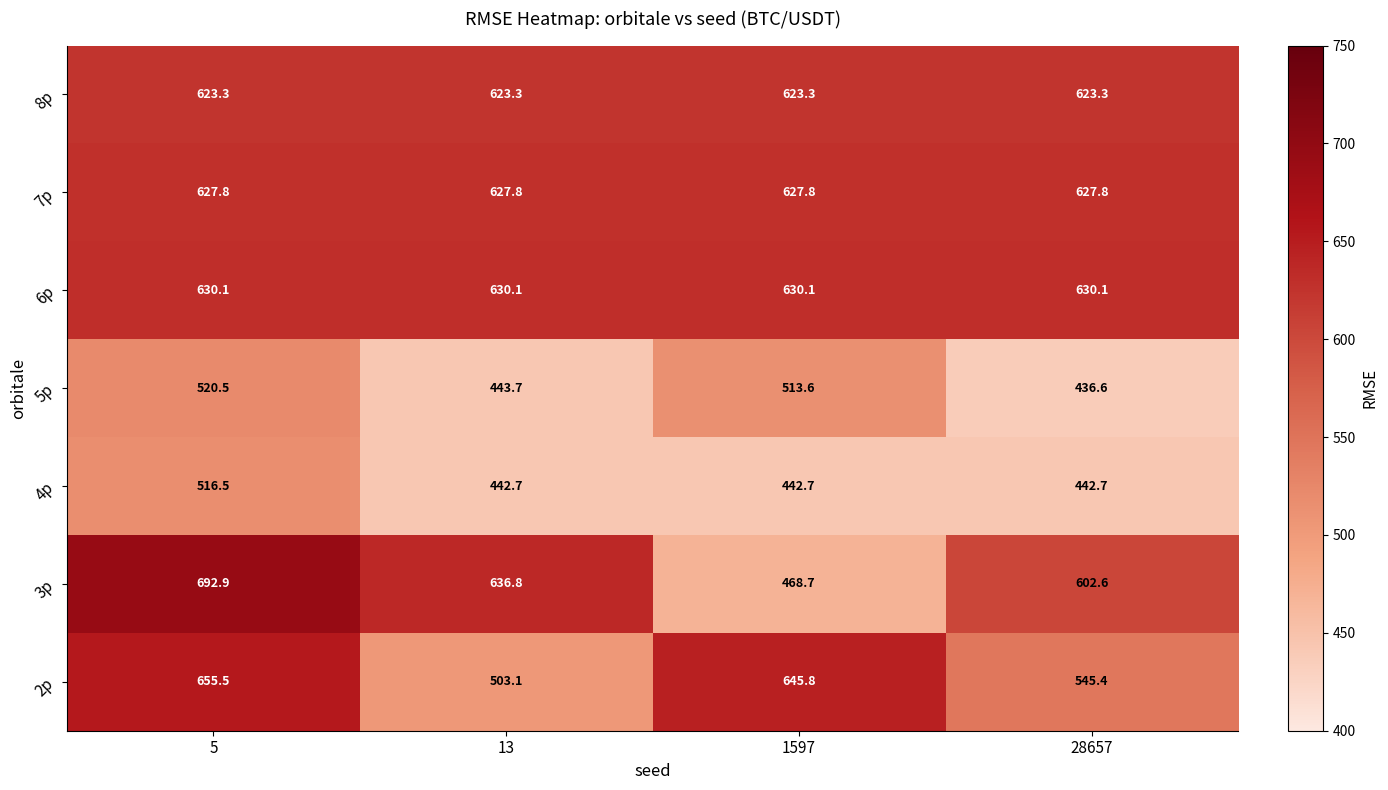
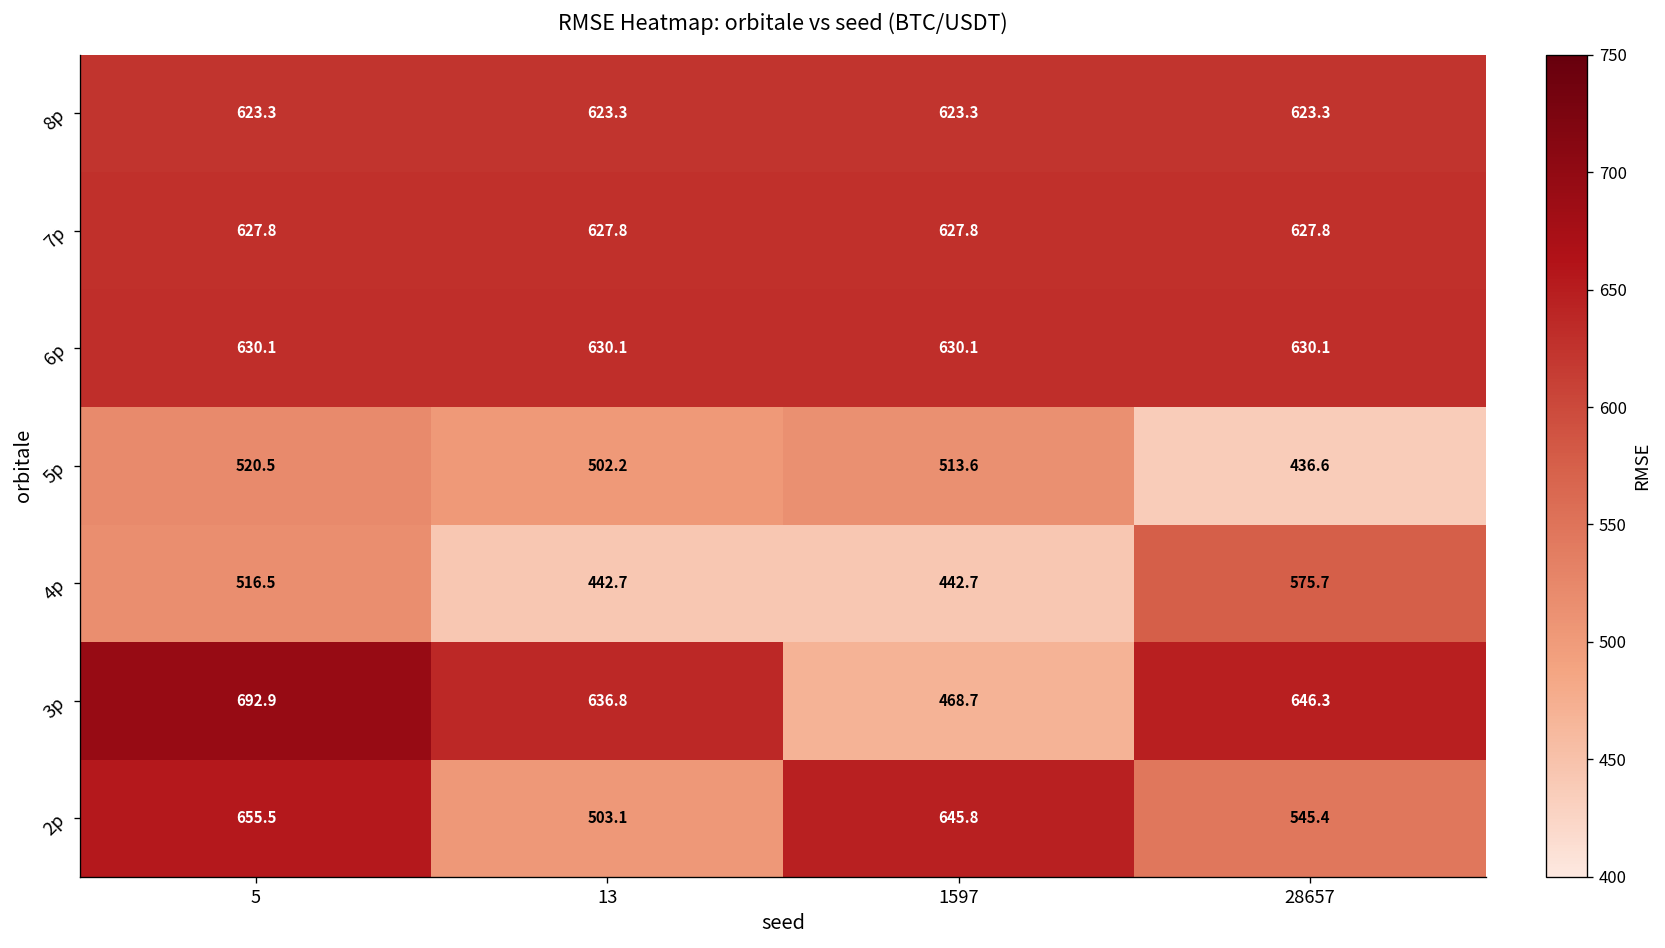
  {
    "8p": {
      "5": 623.3,
      "13": 623.3,
      "1597": 623.3,
      "28657": 623.3
    },
    "7p": {
      "5": 627.8,
      "13": 627.8,
      "1597": 627.8,
      "28657": 627.8
    },
    "6p": {
      "5": 630.1,
      "13": 630.1,
      "1597": 630.1,
      "28657": 630.1
    },
    "5p": {
      "5": 520.5,
-     "13": 443.7,
+     "13": 502.2,
      "1597": 513.6,
      "28657": 436.6
    },
    "4p": {
      "5": 516.5,
      "13": 442.7,
      "1597": 442.7,
-     "28657": 442.7
+     "28657": 575.7
    },
    "3p": {
      "5": 692.9,
      "13": 636.8,
      "1597": 468.7,
-     "28657": 602.6
+     "28657": 646.3
    },
    "2p": {
      "5": 655.5,
      "13": 503.1,
      "1597": 645.8,
      "28657": 545.4
    }
  }
